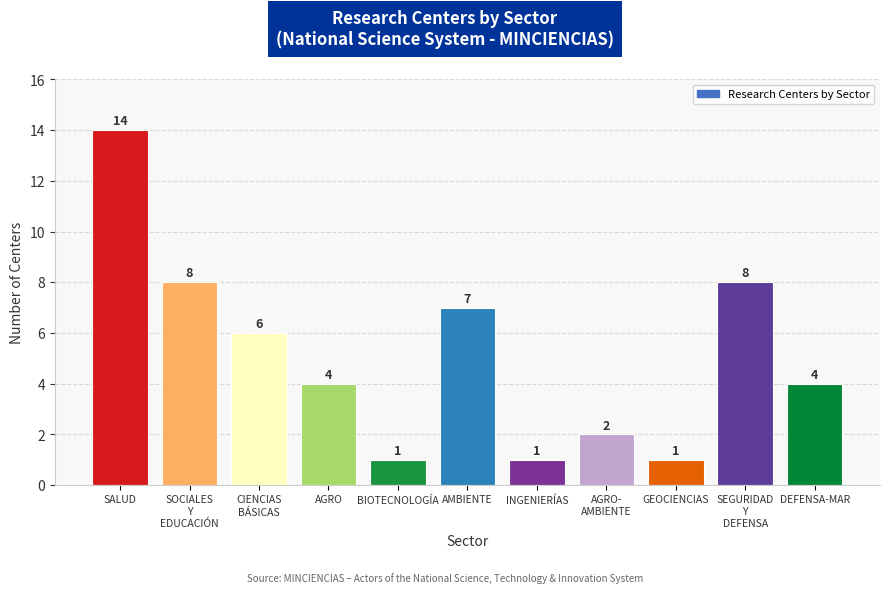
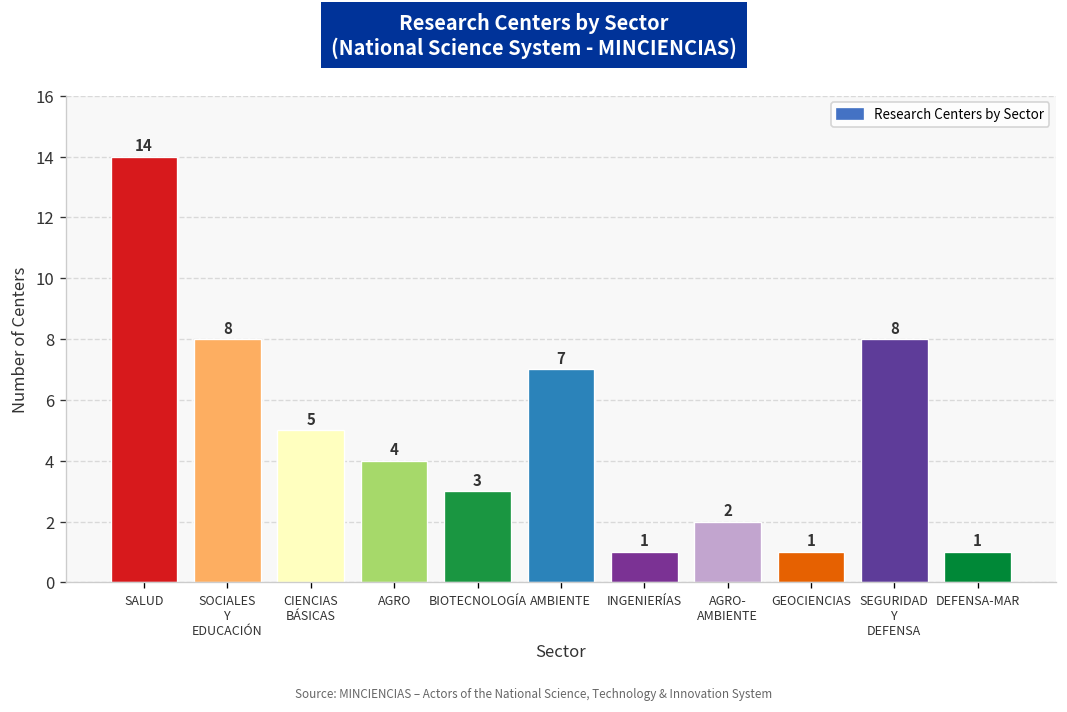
  {
    "SALUD": 14,
    "SOCIALES Y EDUCACIÓN": 8,
-   "CIENCIAS BÁSICAS": 6,
+   "CIENCIAS BÁSICAS": 5,
    "AGRO": 4,
-   "BIOTECNOLOGÍA": 1,
+   "BIOTECNOLOGÍA": 3,
    "AMBIENTE": 7,
    "INGENIERÍAS": 1,
    "AGRO- AMBIENTE": 2,
    "GEOCIENCIAS": 1,
    "SEGURIDAD Y DEFENSA": 8,
-   "DEFENSA-MAR": 4
+   "DEFENSA-MAR": 1
  }
